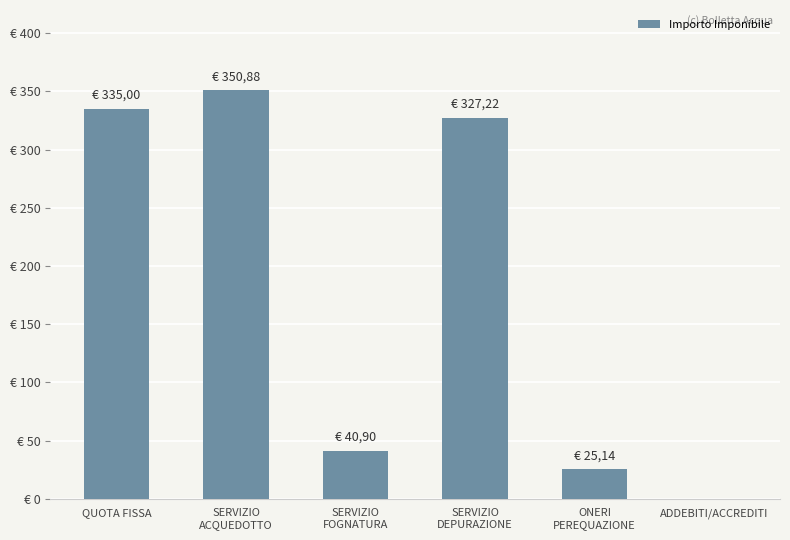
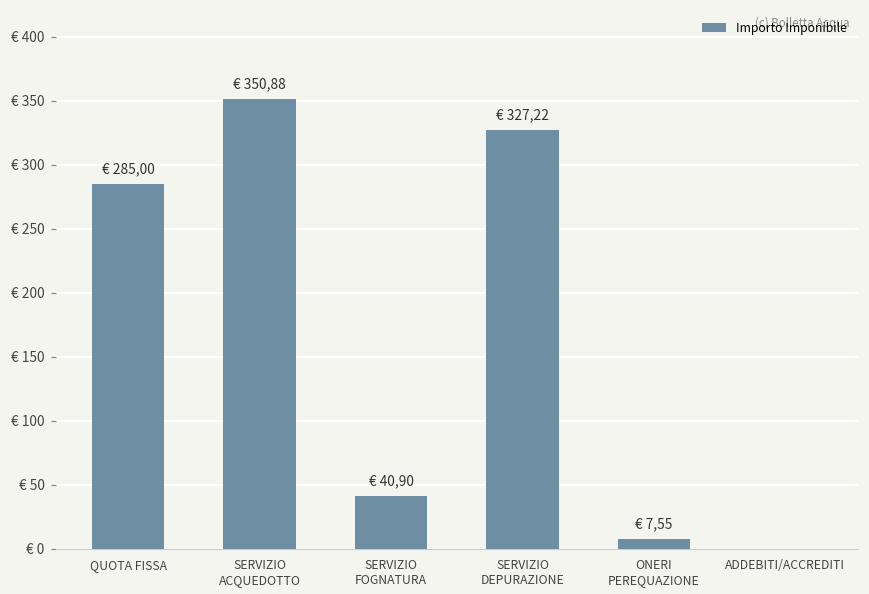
  {
-   "QUOTA FISSA": "335,00",
-   "ONERI PEREQUAZIONE": "25,14"
+   "QUOTA FISSA": "285,00",
+   "ONERI PEREQUAZIONE": "7,55"
  }
